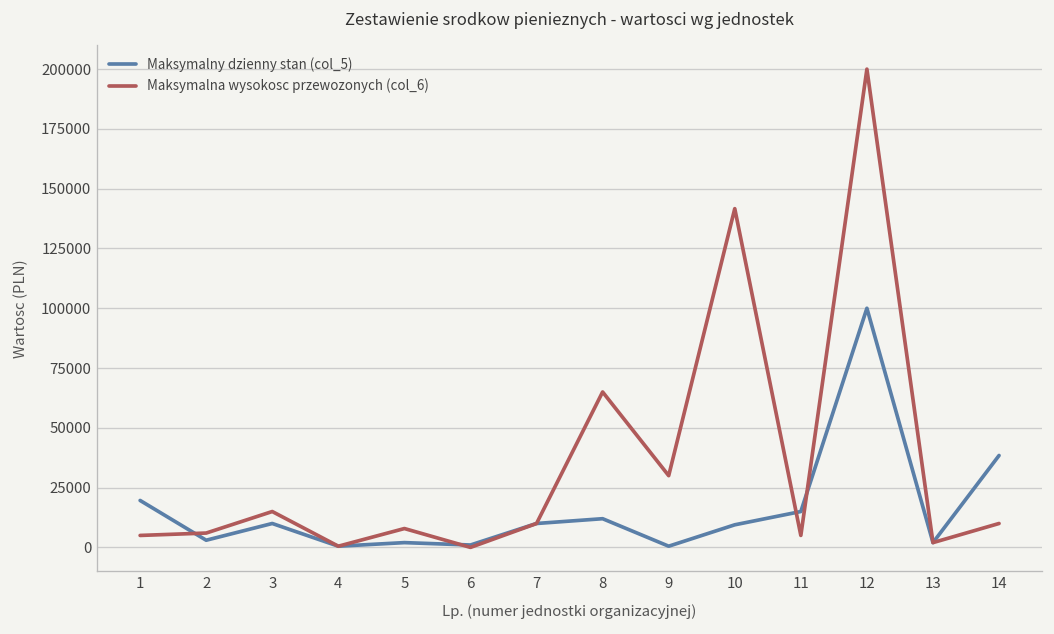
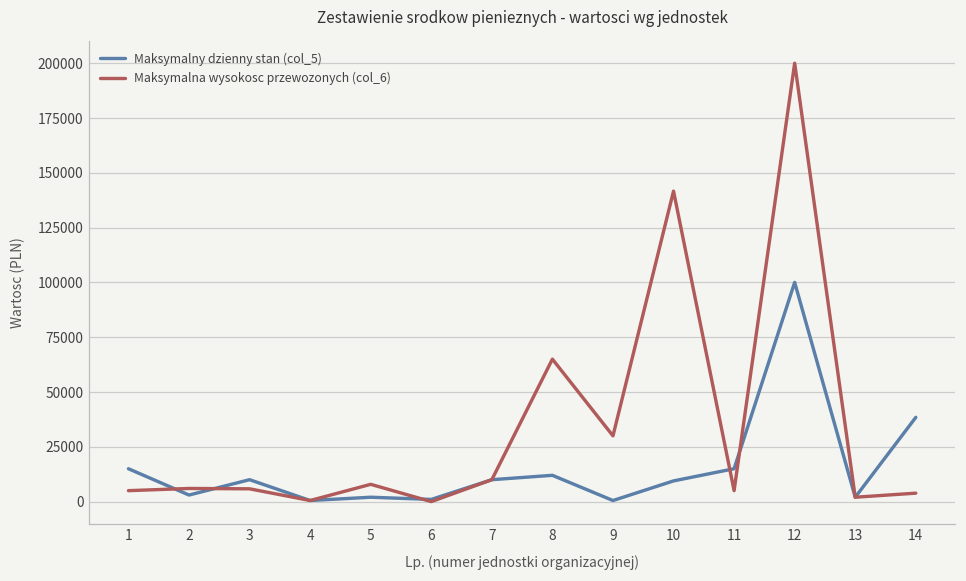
  {
    "Maksymalny dzienny stan (col_5)": {
-     "1": 20000,
+     "1": 15000,
      "2": 3000,
      "3": 10000,
      "5": 2000,
      "8": 12000,
      "9": 1000,
      "10": 9000,
      "11": 15000,
      "12": 100000,
      "14": 38000
    },
    "Maksymalna wysokosc przewozonych (col_6)": {
      "1": 5000,
      "2": 6000,
-     "3": 15000,
+     "3": 6000,
      "5": 8000,
      "8": 65000,
      "9": 30000,
      "10": 142000,
      "11": 5000,
      "12": 200000,
-     "14": 10000
+     "14": 4000
    }
  }
